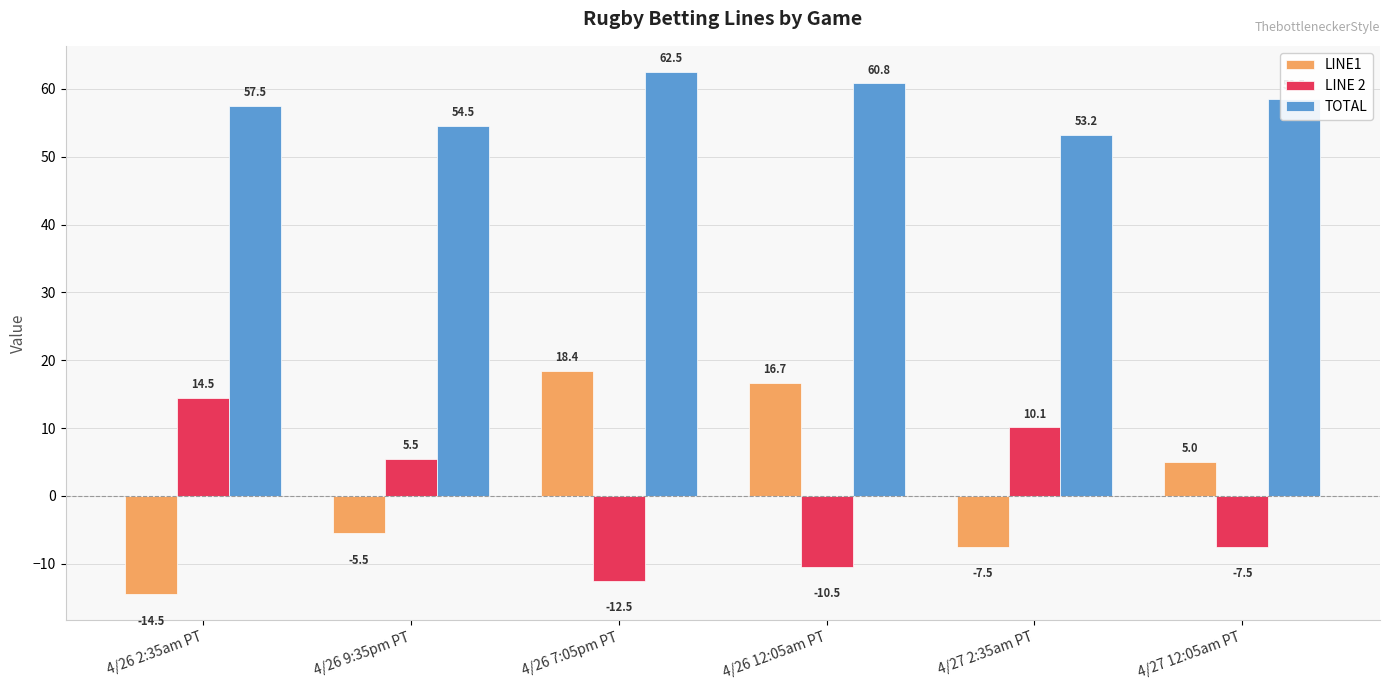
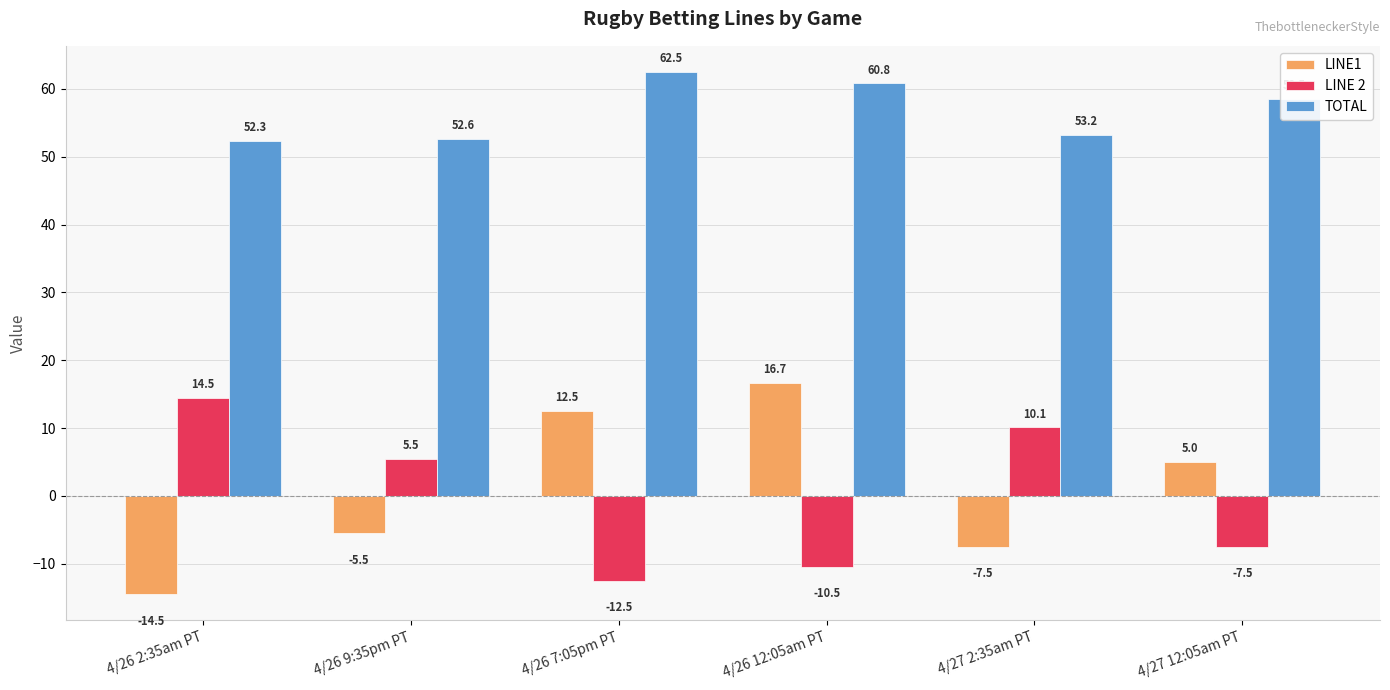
  {
    "LINE1": {
      "4/26 2:35am PT": -14.5,
      "4/26 9:35pm PT": -5.5,
-     "4/26 7:05pm PT": 18.4,
+     "4/26 7:05pm PT": 12.5,
      "4/26 12:05am PT": 16.7,
      "4/27 2:35am PT": -7.5,
      "4/27 12:05am PT": 5.0
    },
    "LINE 2": {
      "4/26 2:35am PT": 14.5,
      "4/26 9:35pm PT": 5.5,
      "4/26 7:05pm PT": -12.5,
      "4/26 12:05am PT": -10.5,
      "4/27 2:35am PT": 10.1,
      "4/27 12:05am PT": -7.5
    },
    "TOTAL": {
-     "4/26 2:35am PT": 57.5,
-     "4/26 9:35pm PT": 54.5,
+     "4/26 2:35am PT": 52.3,
+     "4/26 9:35pm PT": 52.6,
      "4/26 7:05pm PT": 62.5,
      "4/26 12:05am PT": 60.8,
      "4/27 2:35am PT": 53.2
    }
  }
